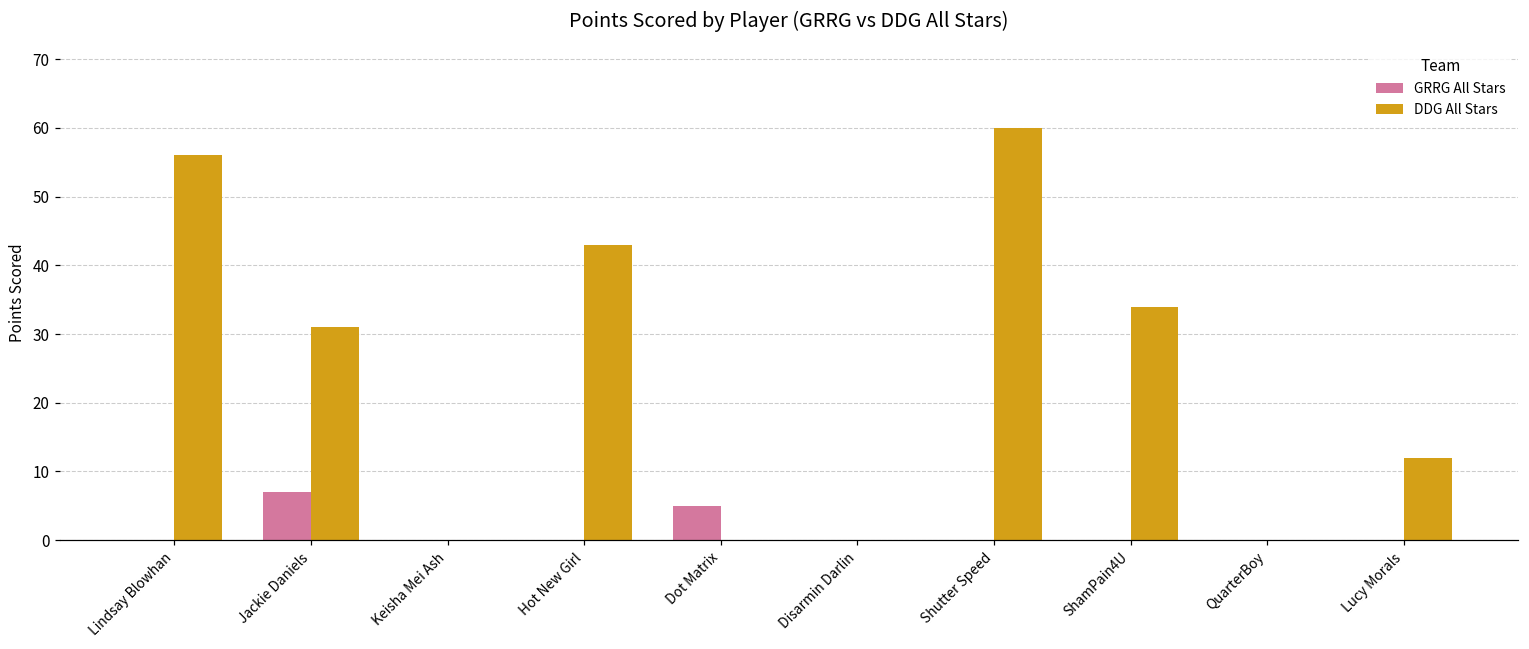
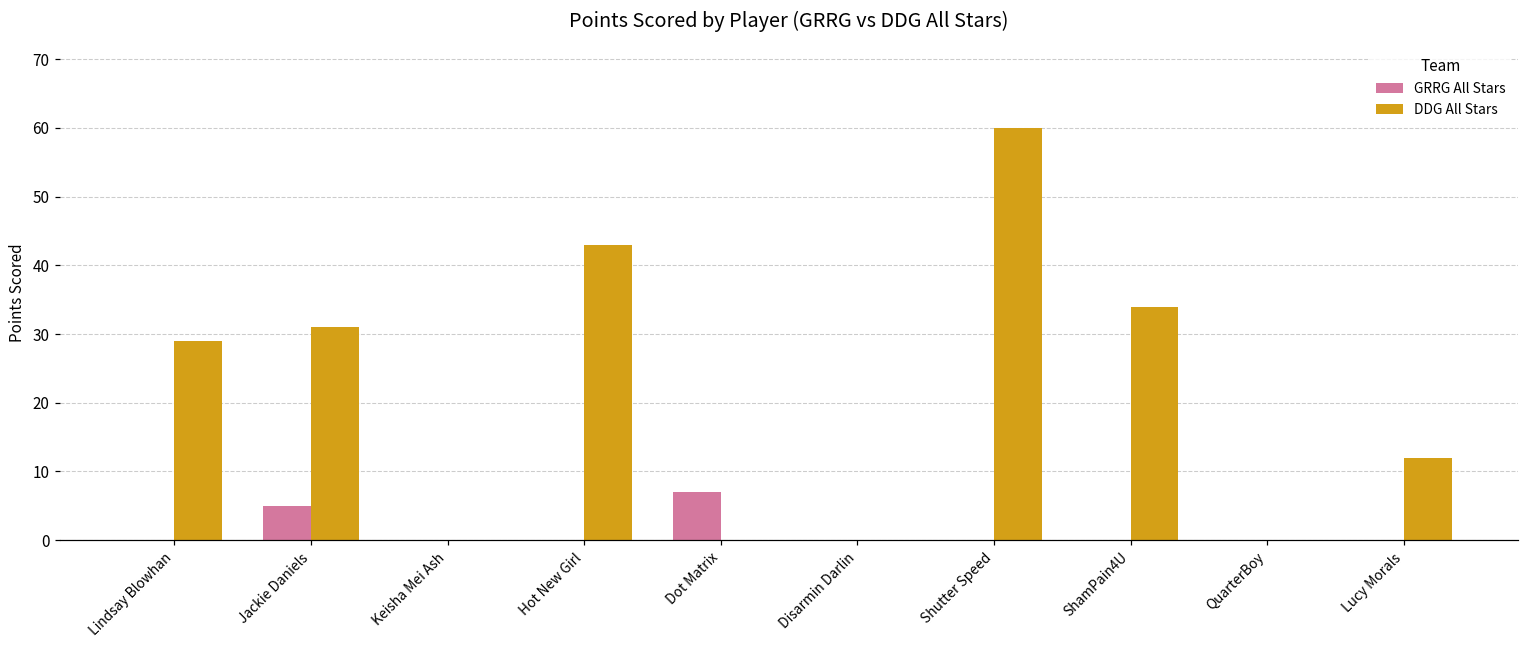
  {
    "GRRG All Stars": {
      "Lindsay Blowhan": 0,
-     "Jackie Daniels": 7,
+     "Jackie Daniels": 5,
      "Keisha Mei Ash": 0,
      "Hot New Girl": 0,
-     "Dot Matrix": 5,
+     "Dot Matrix": 7,
      "Disarmin Darlin": 0,
      "Shutter Speed": 0,
      "ShamPain4U": 0,
      "QuarterBoy": 0,
      "Lucy Morals": 0
    },
    "DDG All Stars": {
-     "Lindsay Blowhan": 56,
+     "Lindsay Blowhan": 29,
      "Jackie Daniels": 31,
      "Keisha Mei Ash": 0,
      "Hot New Girl": 43,
      "Dot Matrix": 0,
      "Disarmin Darlin": 0,
      "Shutter Speed": 60,
      "ShamPain4U": 34,
      "QuarterBoy": 0,
      "Lucy Morals": 12
    }
  }
